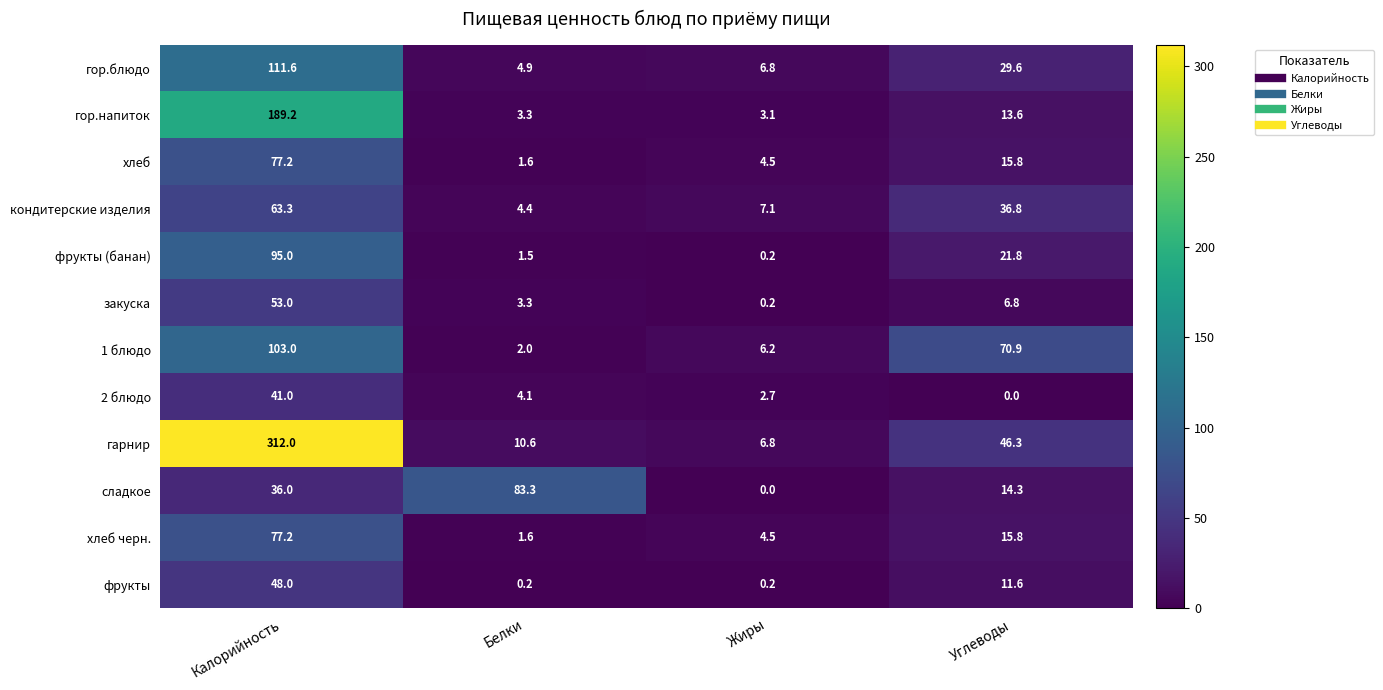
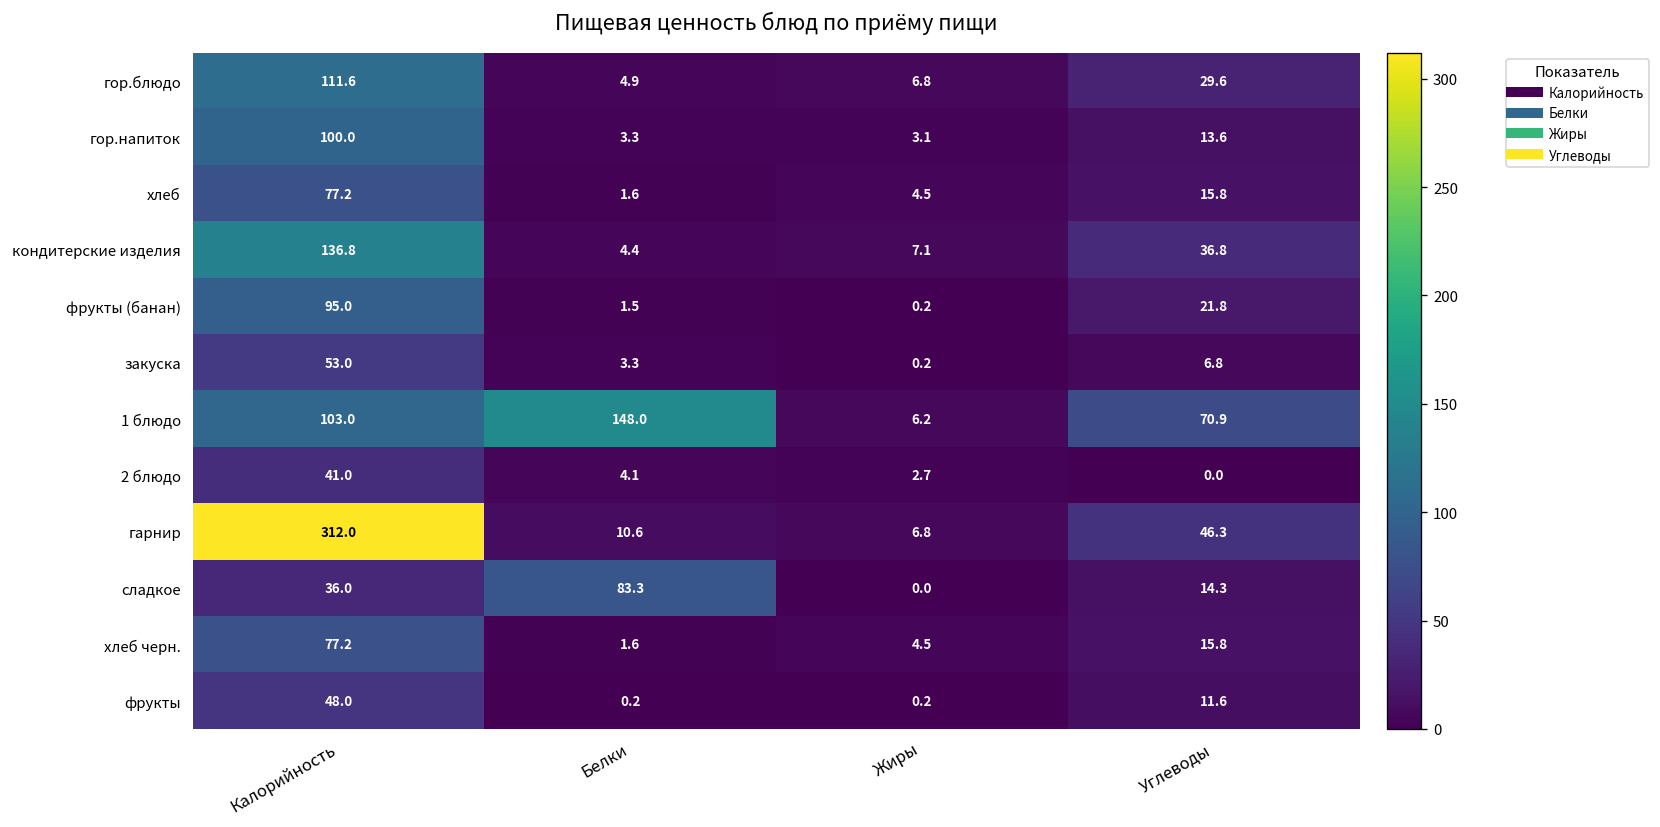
  {
    "гор.блюдо": {
      "Калорийность": 111.6,
      "Белки": 4.9,
      "Жиры": 6.8,
      "Углеводы": 29.6
    },
    "гор.напиток": {
-     "Калорийность": 189.2,
+     "Калорийность": 100.0,
      "Белки": 3.3,
      "Жиры": 3.1,
      "Углеводы": 13.6
    },
    "хлеб": {
      "Калорийность": 77.2,
      "Белки": 1.6,
      "Жиры": 4.5,
      "Углеводы": 15.8
    },
    "кондитерские изделия": {
-     "Калорийность": 63.3,
+     "Калорийность": 136.8,
      "Белки": 4.4,
      "Жиры": 7.1,
      "Углеводы": 36.8
    },
    "фрукты (банан)": {
      "Калорийность": 95.0,
      "Белки": 1.5,
      "Жиры": 0.2,
      "Углеводы": 21.8
    },
    "закуска": {
      "Калорийность": 53.0,
      "Белки": 3.3,
      "Жиры": 0.2,
      "Углеводы": 6.8
    },
    "1 блюдо": {
      "Калорийность": 103.0,
-     "Белки": 2.0,
+     "Белки": 148.0,
      "Жиры": 6.2,
      "Углеводы": 70.9
    },
    "2 блюдо": {
      "Калорийность": 41.0,
      "Белки": 4.1,
      "Жиры": 2.7,
      "Углеводы": 0.0
    },
    "гарнир": {
      "Калорийность": 312.0,
      "Белки": 10.6,
      "Жиры": 6.8,
      "Углеводы": 46.3
    },
    "сладкое": {
      "Калорийность": 36.0,
      "Белки": 83.3,
      "Жиры": 0.0,
      "Углеводы": 14.3
    },
    "хлеб черн.": {
      "Калорийность": 77.2,
      "Белки": 1.6,
      "Жиры": 4.5,
      "Углеводы": 15.8
    },
    "фрукты": {
      "Калорийность": 48.0,
      "Белки": 0.2,
      "Жиры": 0.2,
      "Углеводы": 11.6
    }
  }
